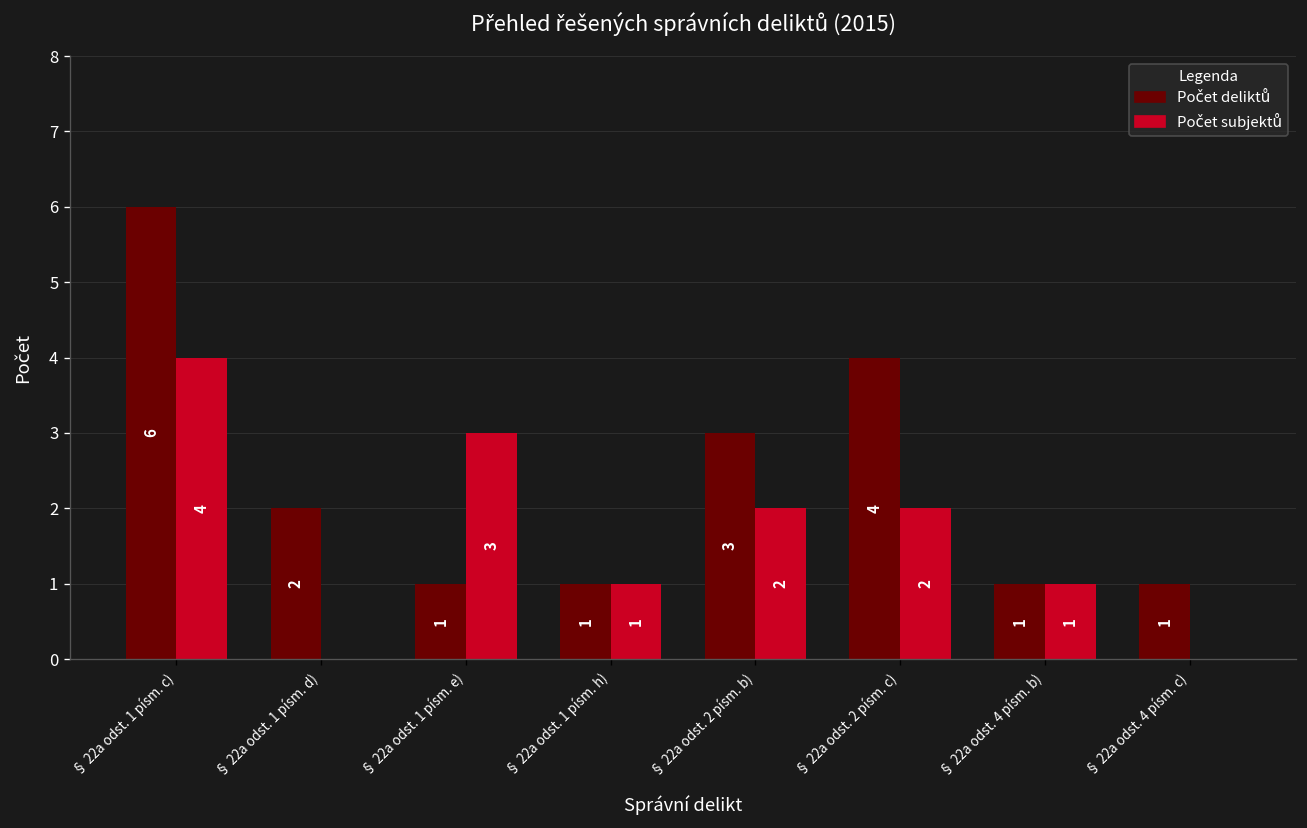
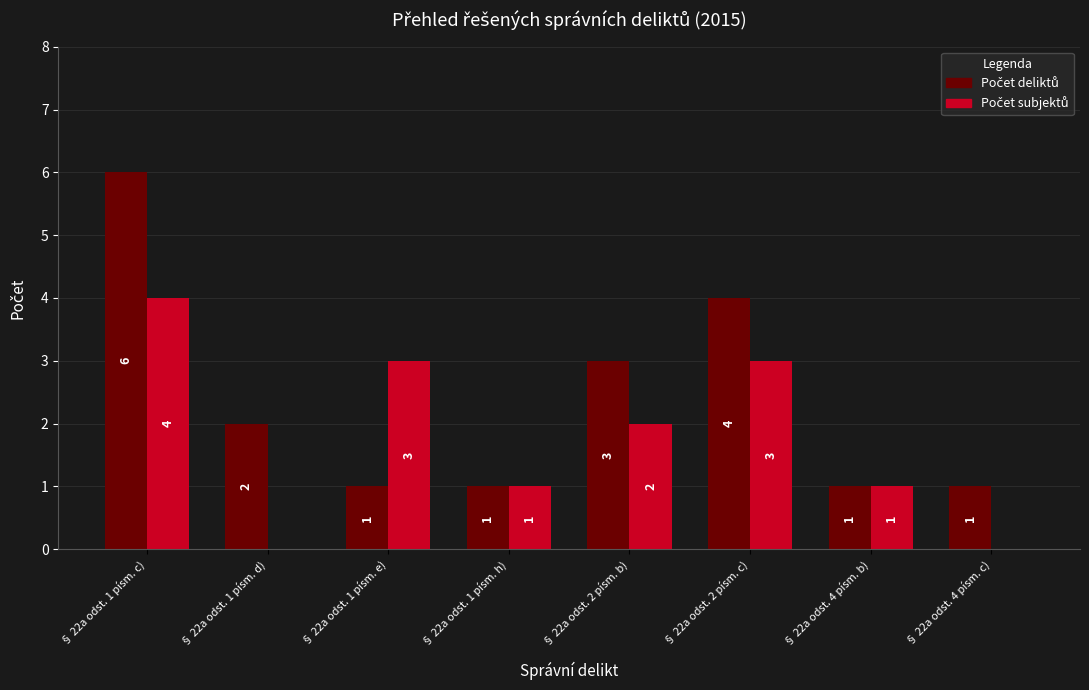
  {
    "Počet deliktů": {
      "§ 22a odst. 1 písm. c)": 6,
      "§ 22a odst. 1 písm. d)": 2,
      "§ 22a odst. 1 písm. e)": 1,
      "§ 22a odst. 1 písm. h)": 1,
      "§ 22a odst. 2 písm. b)": 3,
      "§ 22a odst. 2 písm. c)": 4,
      "§ 22a odst. 4 písm. b)": 1,
      "§ 22a odst. 4 písm. c)": 1
    },
    "Počet subjektů": {
      "§ 22a odst. 1 písm. c)": 4,
      "§ 22a odst. 1 písm. e)": 3,
      "§ 22a odst. 1 písm. h)": 1,
      "§ 22a odst. 2 písm. b)": 2,
-     "§ 22a odst. 2 písm. c)": 2,
+     "§ 22a odst. 2 písm. c)": 3,
      "§ 22a odst. 4 písm. b)": 1
    }
  }
